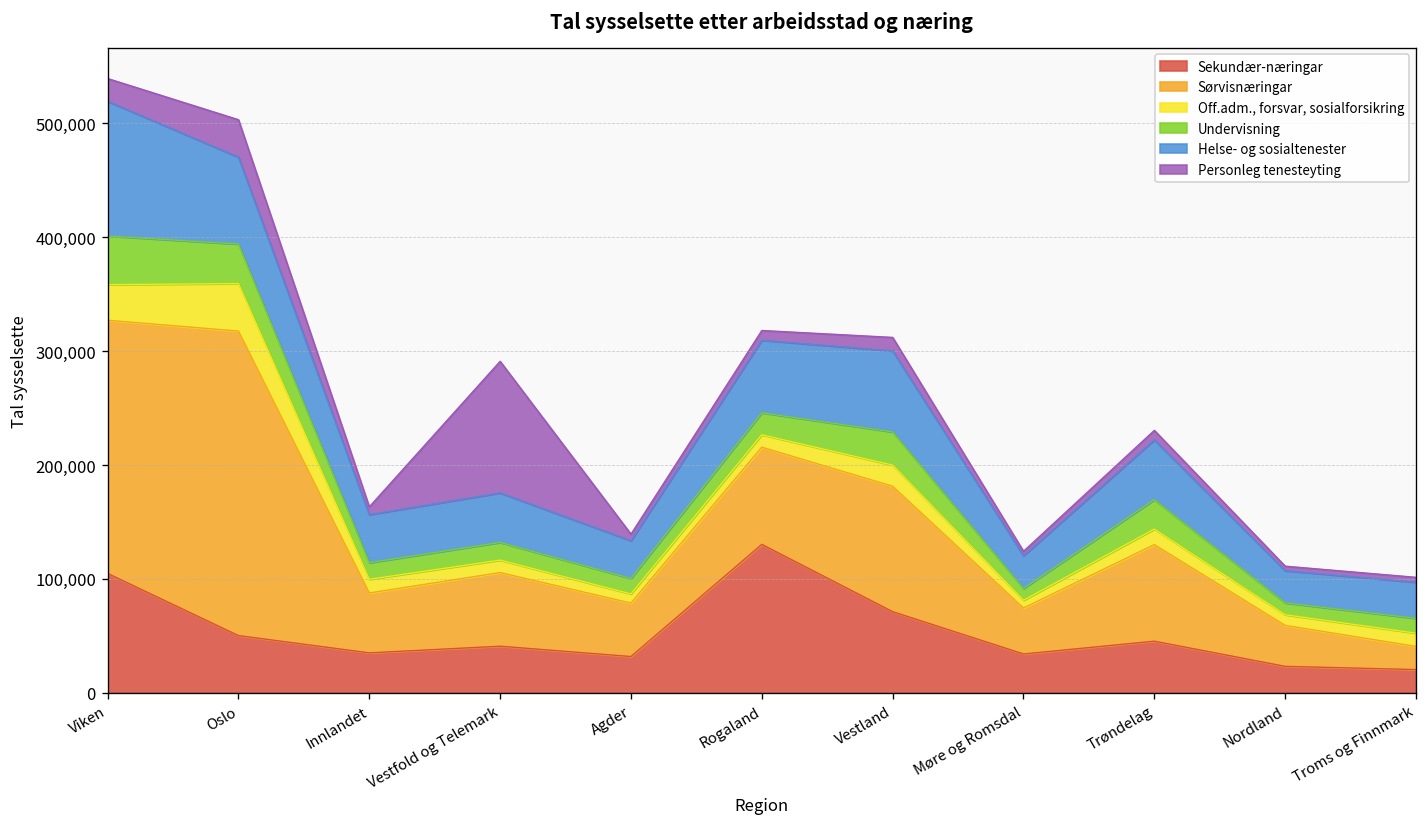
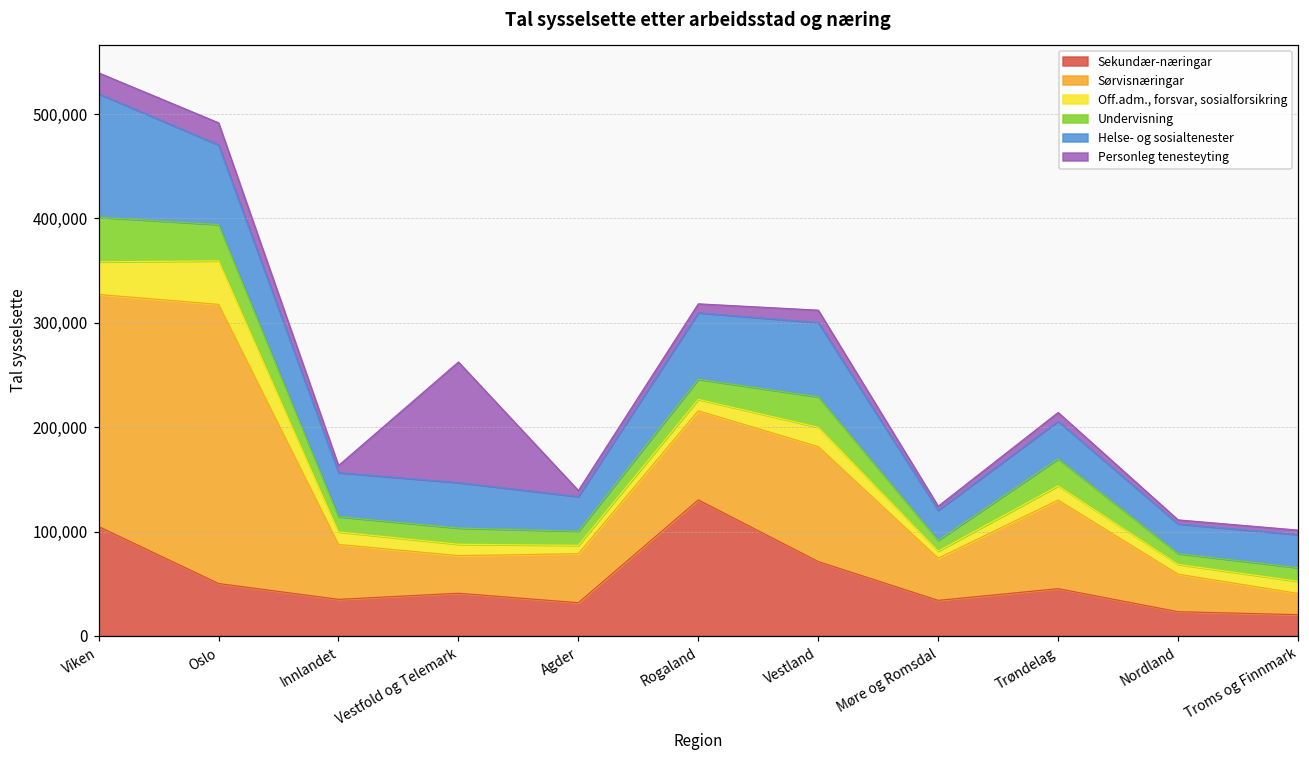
  {
    "Sekundær-næringar": {
      "Viken": "100,000",
      "Oslo": "50,000",
      "Innlandet": "40,000",
      "Vestfold og Telemark": "40,000",
      "Agder": "30,000",
      "Rogaland": "130,000",
      "Vestland": "70,000",
      "Møre og Romsdal": "30,000",
      "Trøndelag": "50,000",
      "Nordland": "20,000",
      "Troms og Finnmark": "20,000"
    },
    "Sørvisnæringar": {
      "Viken": "220,000",
      "Oslo": "270,000",
      "Innlandet": "50,000",
-     "Vestfold og Telemark": "60,000",
+     "Vestfold og Telemark": "40,000",
      "Agder": "50,000",
      "Rogaland": "90,000",
      "Vestland": "110,000",
      "Møre og Romsdal": "40,000",
      "Trøndelag": "80,000",
      "Nordland": "40,000",
      "Troms og Finnmark": "20,000"
    },
    "Off.adm., forsvar, sosialforsikring": {
      "Viken": "30,000",
      "Oslo": "40,000",
      "Innlandet": "10,000",
      "Vestfold og Telemark": "10,000",
      "Agder": "10,000",
      "Rogaland": "10,000",
      "Vestland": "20,000",
      "Møre og Romsdal": "10,000",
      "Trøndelag": "10,000",
      "Nordland": "10,000",
      "Troms og Finnmark": "10,000"
    },
    "Undervisning": {
      "Viken": "40,000",
      "Oslo": "30,000",
      "Innlandet": "10,000",
      "Vestfold og Telemark": "20,000",
      "Agder": "10,000",
      "Rogaland": "20,000",
      "Vestland": "30,000",
      "Møre og Romsdal": "10,000",
      "Trøndelag": "30,000",
      "Nordland": "10,000",
      "Troms og Finnmark": "10,000"
    },
    "Helse- og sosialtenester": {
      "Viken": "120,000",
      "Oslo": "80,000",
      "Innlandet": "40,000",
      "Vestfold og Telemark": "40,000",
      "Agder": "30,000",
      "Rogaland": "60,000",
      "Vestland": "70,000",
      "Møre og Romsdal": "30,000",
-     "Trøndelag": "50,000",
+     "Trøndelag": "40,000",
      "Nordland": "30,000",
      "Troms og Finnmark": "30,000"
    },
    "Personleg tenesteyting": {
      "Viken": "20,000",
-     "Oslo": "30,000",
+     "Oslo": "20,000",
      "Innlandet": "10,000",
      "Vestfold og Telemark": "120,000",
      "Agder": "10,000",
      "Rogaland": "10,000",
      "Vestland": "10,000",
      "Møre og Romsdal": "0",
      "Trøndelag": "10,000",
      "Nordland": "0",
      "Troms og Finnmark": "0"
    }
  }
